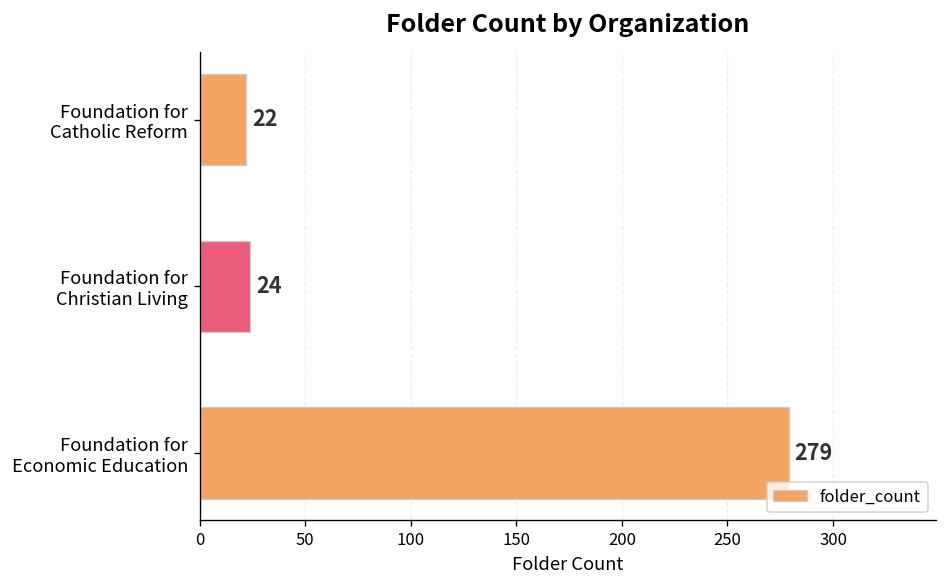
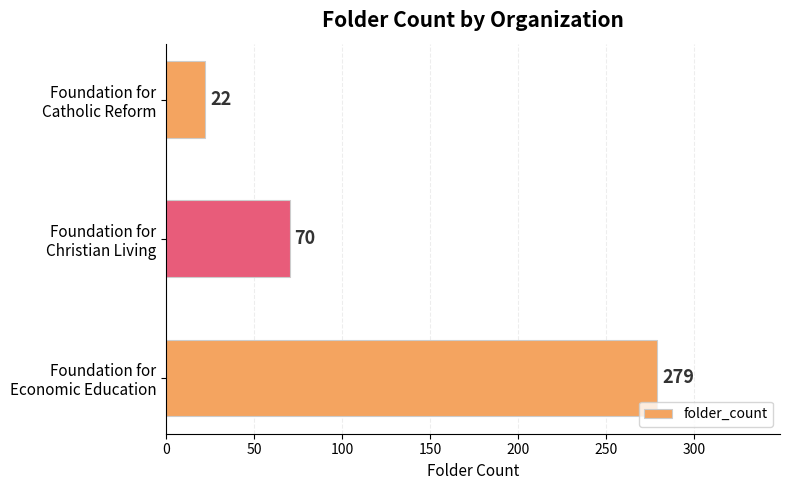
  {
    "Foundation for Catholic Reform": 22,
-   "Foundation for Christian Living": 24,
+   "Foundation for Christian Living": 70,
    "Foundation for Economic Education": 279
  }
